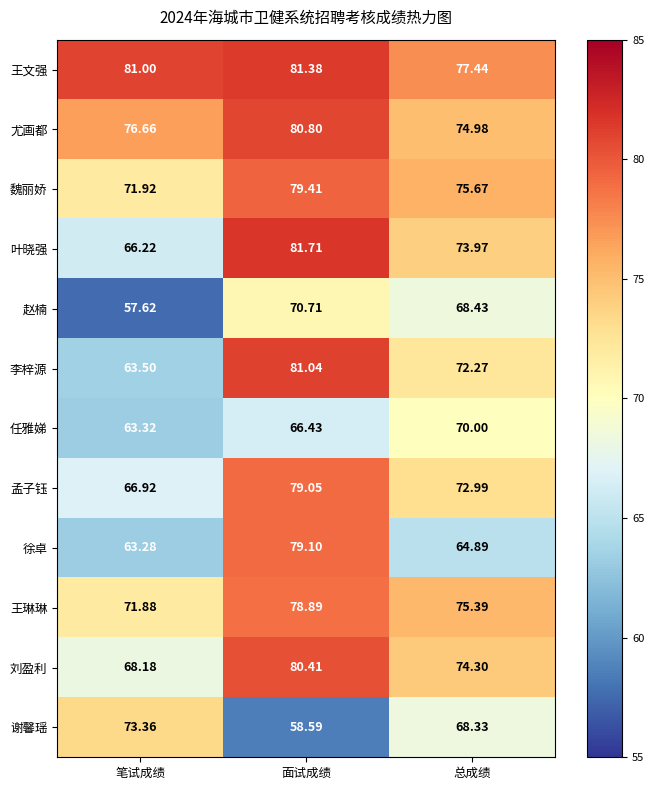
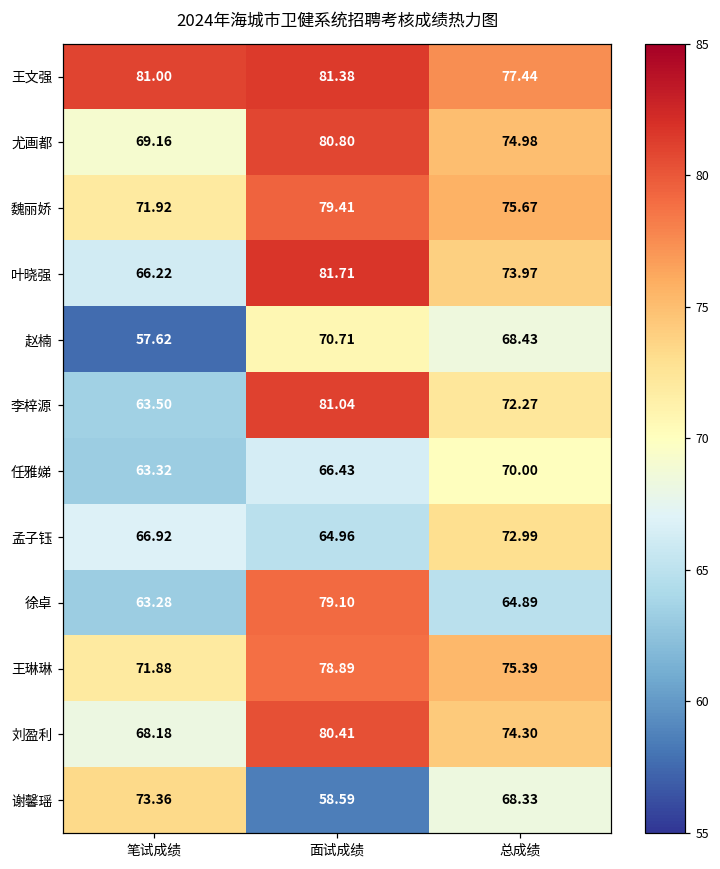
  {
    "王文强": {
      "笔试成绩": 81.00,
      "面试成绩": 81.38,
      "总成绩": 77.44
    },
    "尤画都": {
-     "笔试成绩": 76.66,
+     "笔试成绩": 69.16,
      "面试成绩": 80.80,
      "总成绩": 74.98
    },
    "魏丽娇": {
      "笔试成绩": 71.92,
      "面试成绩": 79.41,
      "总成绩": 75.67
    },
    "叶晓强": {
      "笔试成绩": 66.22,
      "面试成绩": 81.71,
      "总成绩": 73.97
    },
    "赵楠": {
      "笔试成绩": 57.62,
      "面试成绩": 70.71,
      "总成绩": 68.43
    },
    "李梓源": {
      "笔试成绩": 63.50,
      "面试成绩": 81.04,
      "总成绩": 72.27
    },
    "任雅娣": {
      "笔试成绩": 63.32,
      "面试成绩": 66.43,
      "总成绩": 70.00
    },
    "孟子钰": {
      "笔试成绩": 66.92,
-     "面试成绩": 79.05,
+     "面试成绩": 64.96,
      "总成绩": 72.99
    },
    "徐卓": {
      "笔试成绩": 63.28,
      "面试成绩": 79.10,
      "总成绩": 64.89
    },
    "王琳琳": {
      "笔试成绩": 71.88,
      "面试成绩": 78.89,
      "总成绩": 75.39
    },
    "刘盈利": {
      "笔试成绩": 68.18,
      "面试成绩": 80.41,
      "总成绩": 74.30
    },
    "谢馨瑶": {
      "笔试成绩": 73.36,
      "面试成绩": 58.59,
      "总成绩": 68.33
    }
  }
